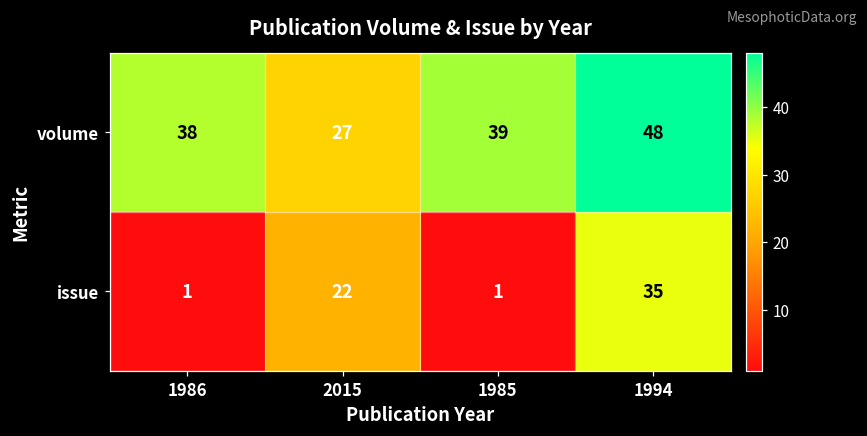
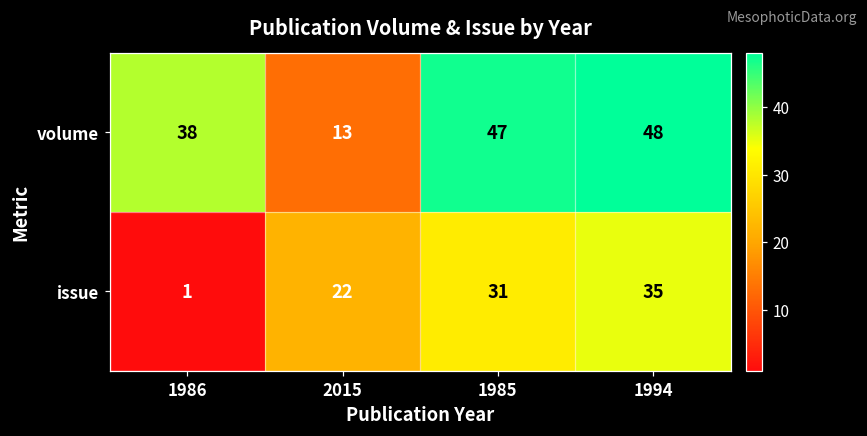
  {
    "volume": {
      "1986": 38,
-     "2015": 27,
-     "1985": 39,
+     "2015": 13,
+     "1985": 47,
      "1994": 48
    },
    "issue": {
      "1986": 1,
      "2015": 22,
-     "1985": 1,
+     "1985": 31,
      "1994": 35
    }
  }
